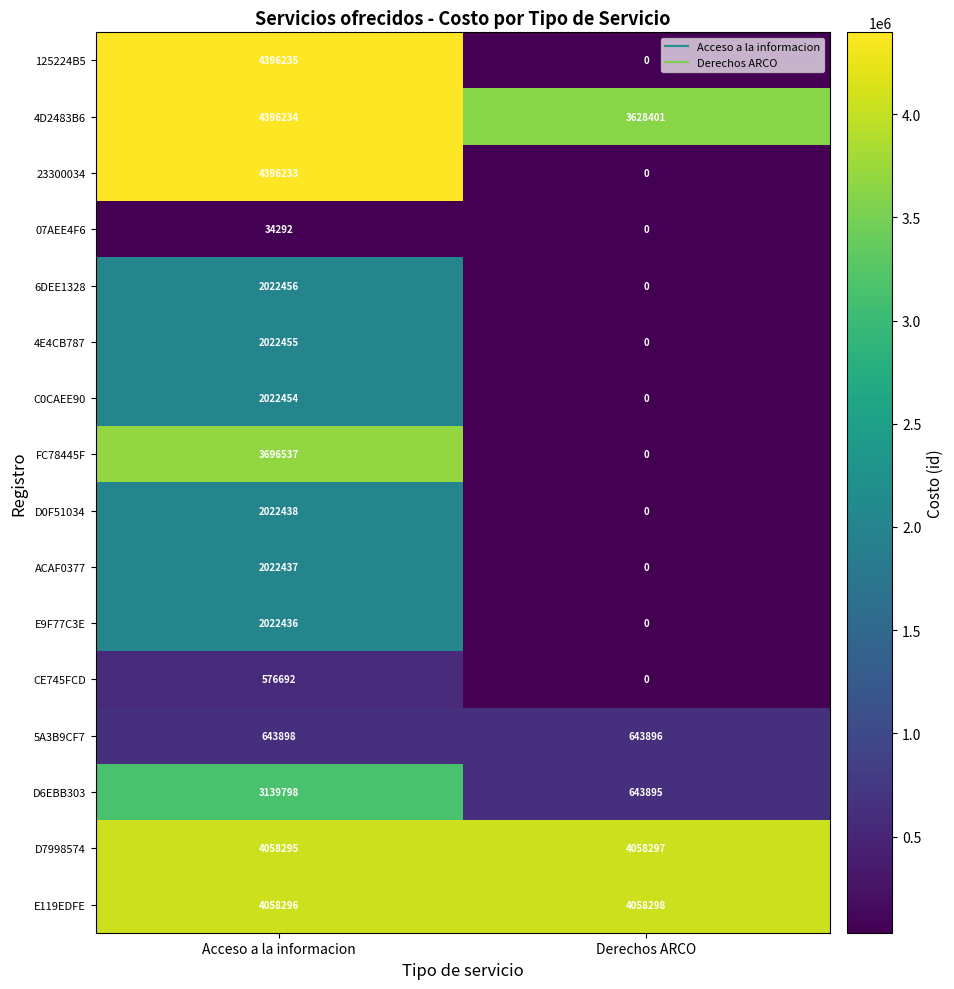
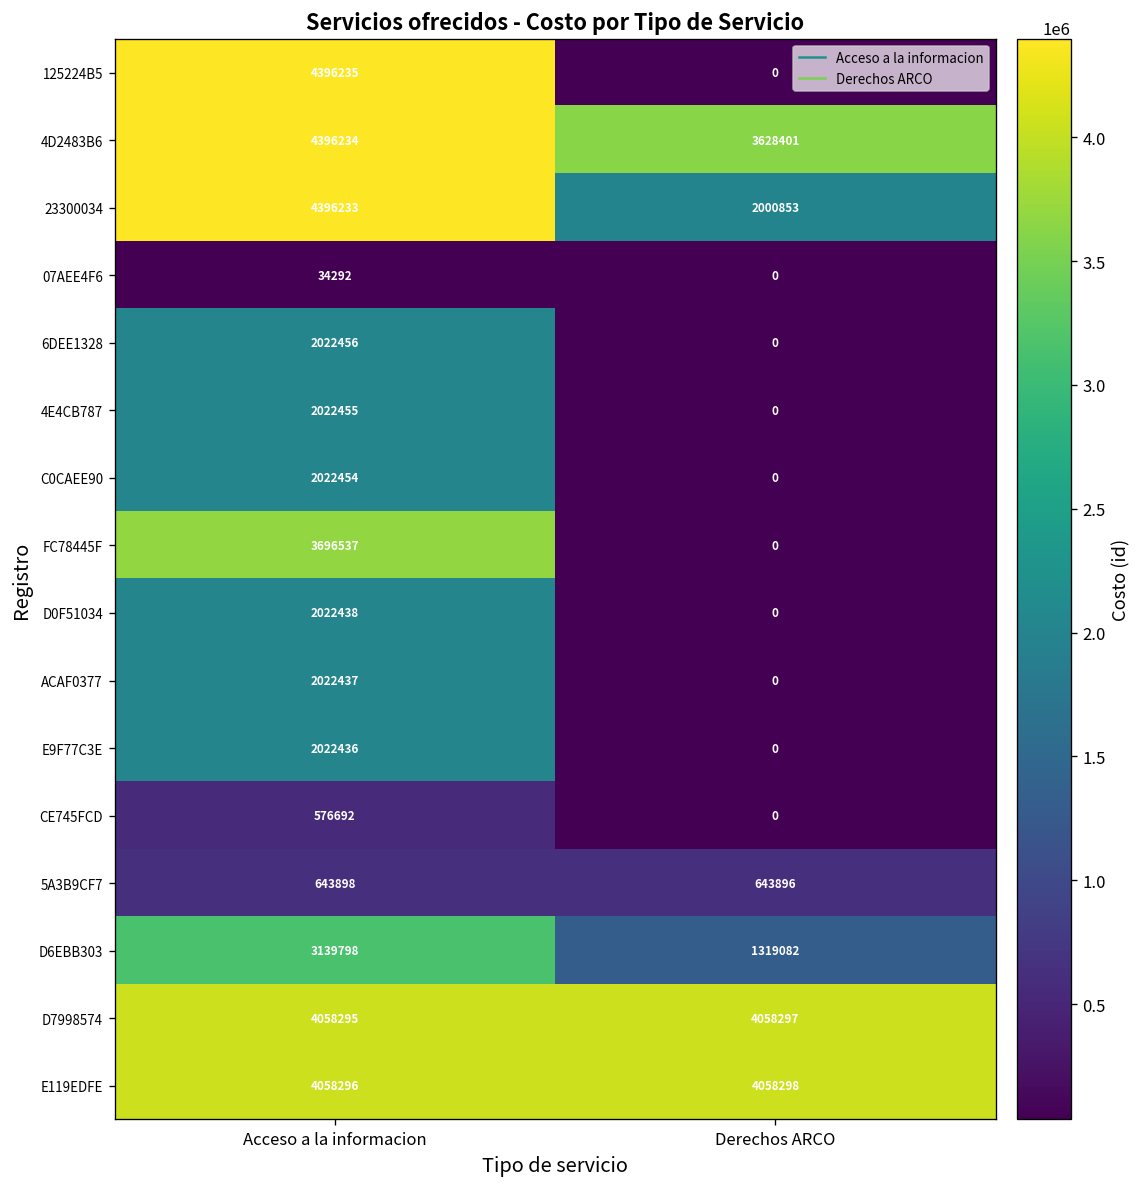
  {
    "125224B5": {
      "Acceso a la informacion": 4396235,
      "Derechos ARCO": 0
    },
    "4D2483B6": {
      "Acceso a la informacion": 4396234,
      "Derechos ARCO": 3628401
    },
    "23300034": {
      "Acceso a la informacion": 4396233,
-     "Derechos ARCO": 0
+     "Derechos ARCO": 2000853
    },
    "07AEE4F6": {
      "Acceso a la informacion": 34292,
      "Derechos ARCO": 0
    },
    "6DEE1328": {
      "Acceso a la informacion": 2022456,
      "Derechos ARCO": 0
    },
    "4E4CB787": {
      "Acceso a la informacion": 2022455,
      "Derechos ARCO": 0
    },
    "C0CAEE90": {
      "Acceso a la informacion": 2022454,
      "Derechos ARCO": 0
    },
    "FC78445F": {
      "Acceso a la informacion": 3696537,
      "Derechos ARCO": 0
    },
    "D0F51034": {
      "Acceso a la informacion": 2022438,
      "Derechos ARCO": 0
    },
    "ACAF0377": {
      "Acceso a la informacion": 2022437,
      "Derechos ARCO": 0
    },
    "E9F77C3E": {
      "Acceso a la informacion": 2022436,
      "Derechos ARCO": 0
    },
    "CE745FCD": {
      "Acceso a la informacion": 576692,
      "Derechos ARCO": 0
    },
    "5A3B9CF7": {
      "Acceso a la informacion": 643898,
      "Derechos ARCO": 643896
    },
    "D6EBB303": {
      "Acceso a la informacion": 3139798,
-     "Derechos ARCO": 643895
+     "Derechos ARCO": 1319082
    },
    "D7998574": {
      "Acceso a la informacion": 4058295,
      "Derechos ARCO": 4058297
    },
    "E119EDFE": {
      "Acceso a la informacion": 4058296,
      "Derechos ARCO": 4058298
    }
  }
